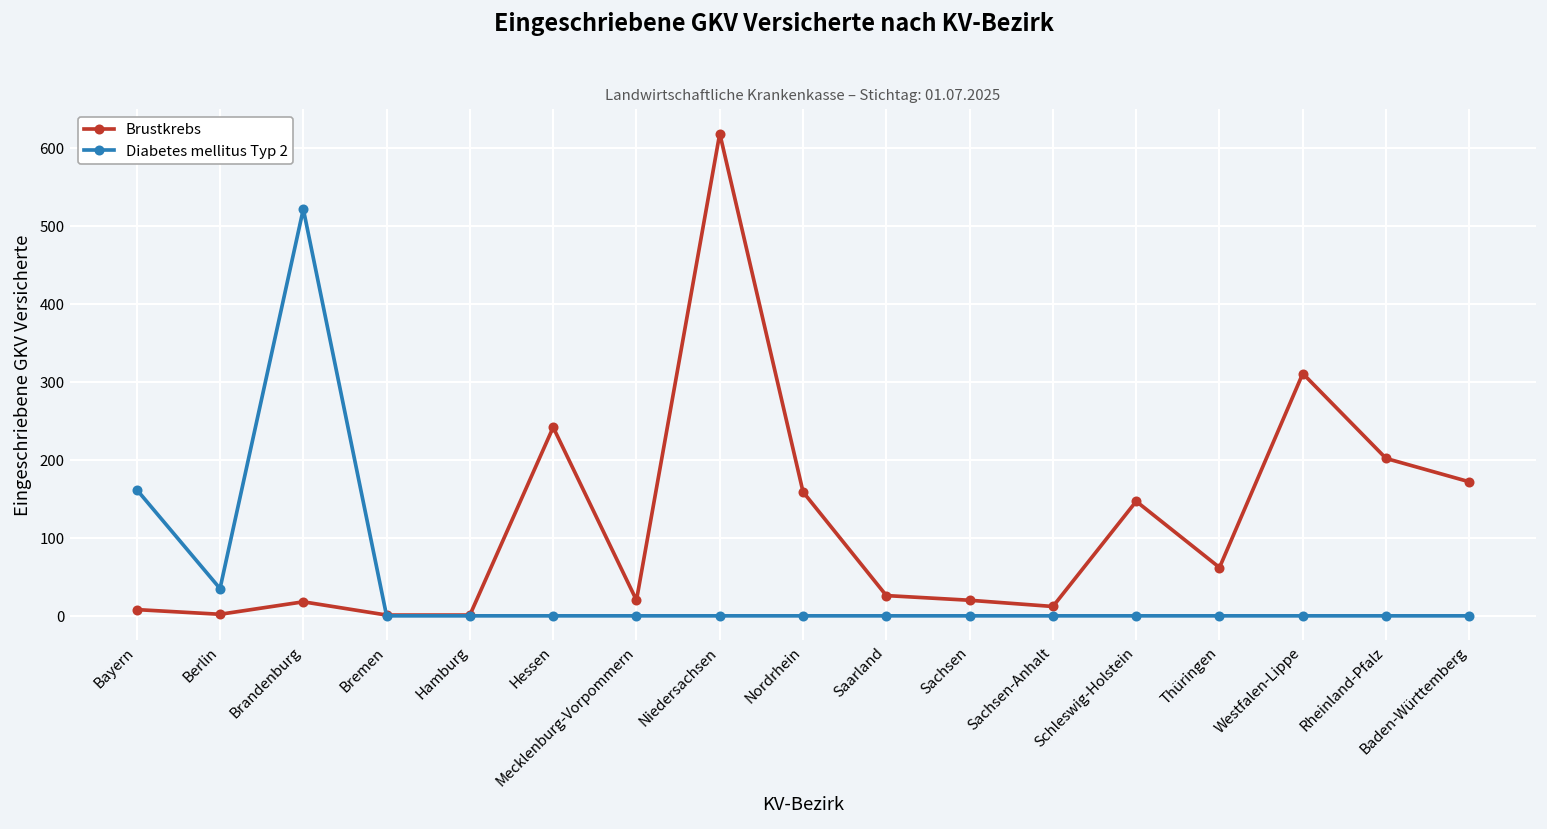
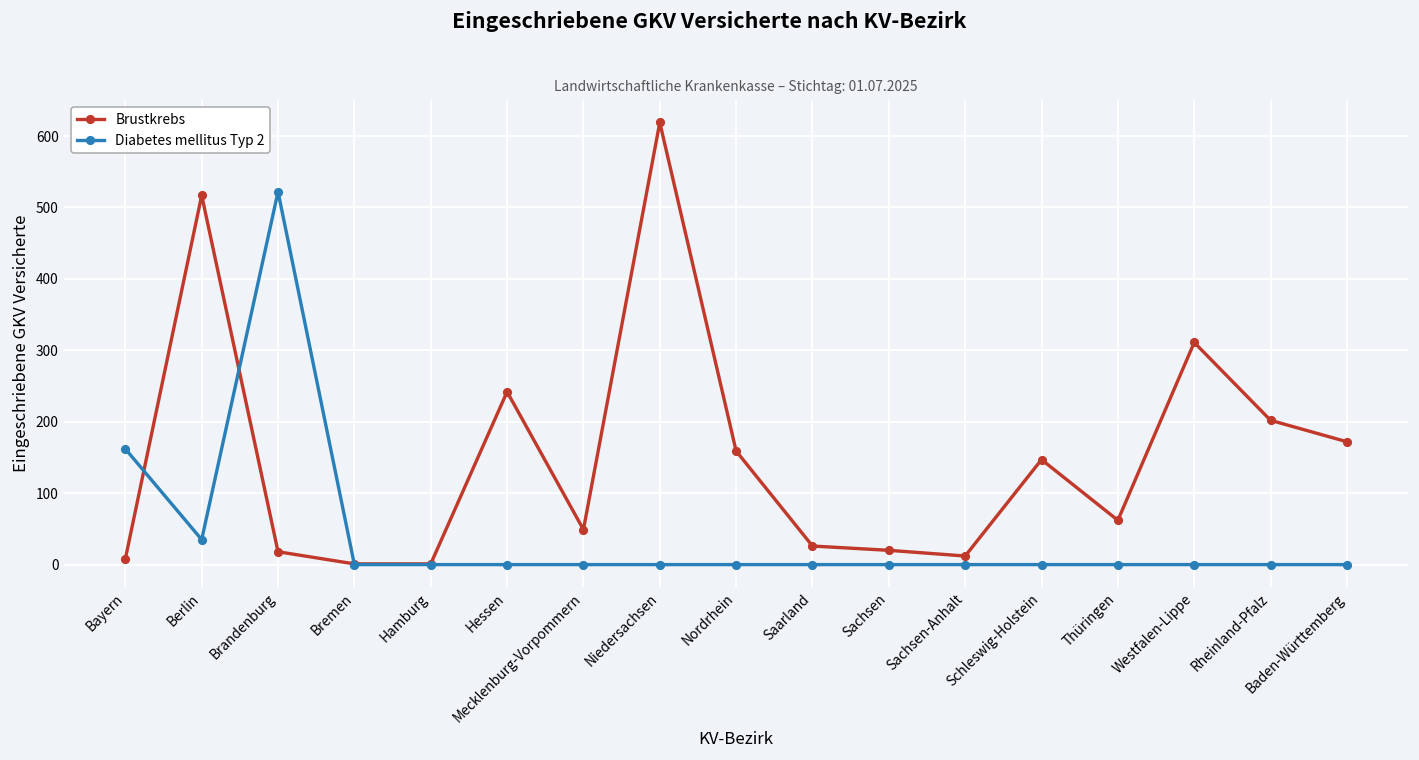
  {
    "Brustkrebs": {
      "Bayern": 10,
-     "Berlin": 0,
+     "Berlin": 520,
      "Brandenburg": 20,
      "Hessen": 240,
-     "Mecklenburg-Vorpommern": 20,
+     "Mecklenburg-Vorpommern": 50,
      "Niedersachsen": 620,
      "Nordrhein": 160,
      "Saarland": 30,
      "Sachsen": 20,
      "Sachsen-Anhalt": 10,
      "Schleswig-Holstein": 150,
      "Thüringen": 60,
      "Westfalen-Lippe": 310,
      "Rheinland-Pfalz": 200,
      "Baden-Württemberg": 170
    },
    "Diabetes mellitus Typ 2": {
      "Bayern": 160,
      "Berlin": 40,
      "Brandenburg": 520,
      "Hessen": 0,
      "Mecklenburg-Vorpommern": 0,
      "Niedersachsen": 0,
      "Nordrhein": 0,
      "Saarland": 0,
      "Sachsen": 0,
      "Sachsen-Anhalt": 0,
      "Schleswig-Holstein": 0,
      "Thüringen": 0,
      "Westfalen-Lippe": 0,
      "Rheinland-Pfalz": 0,
      "Baden-Württemberg": 0
    }
  }
